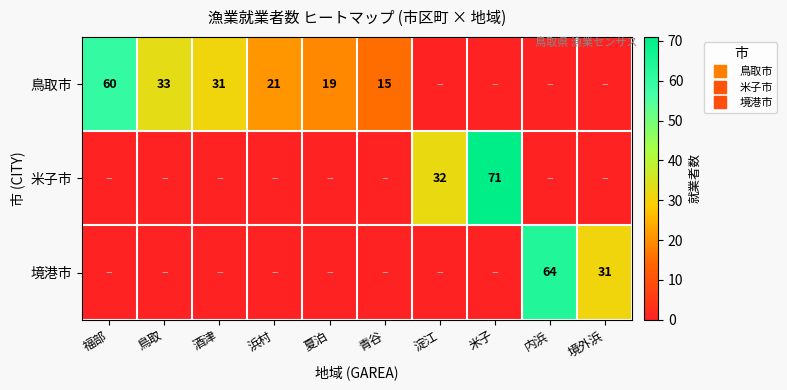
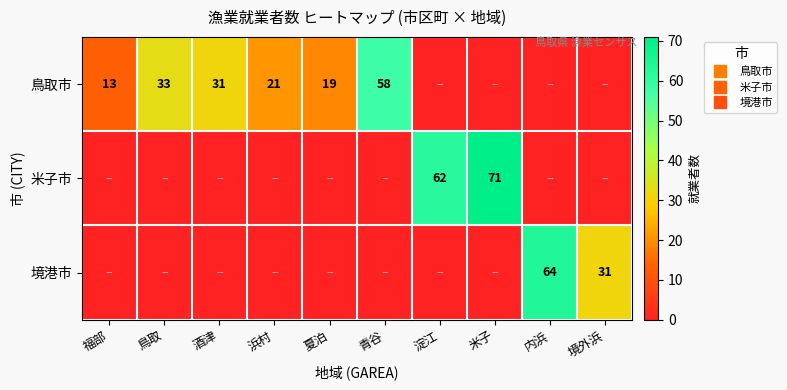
  {
    "鳥取市": {
-     "福部": 60,
+     "福部": 13,
      "鳥取": 33,
      "酒津": 31,
      "浜村": 21,
      "夏泊": 19,
-     "青谷": 15
+     "青谷": 58
    },
    "米子市": {
-     "淀江": 32,
+     "淀江": 62,
      "米子": 71
    },
    "境港市": {
      "内浜": 64,
      "境外浜": 31
    }
  }
